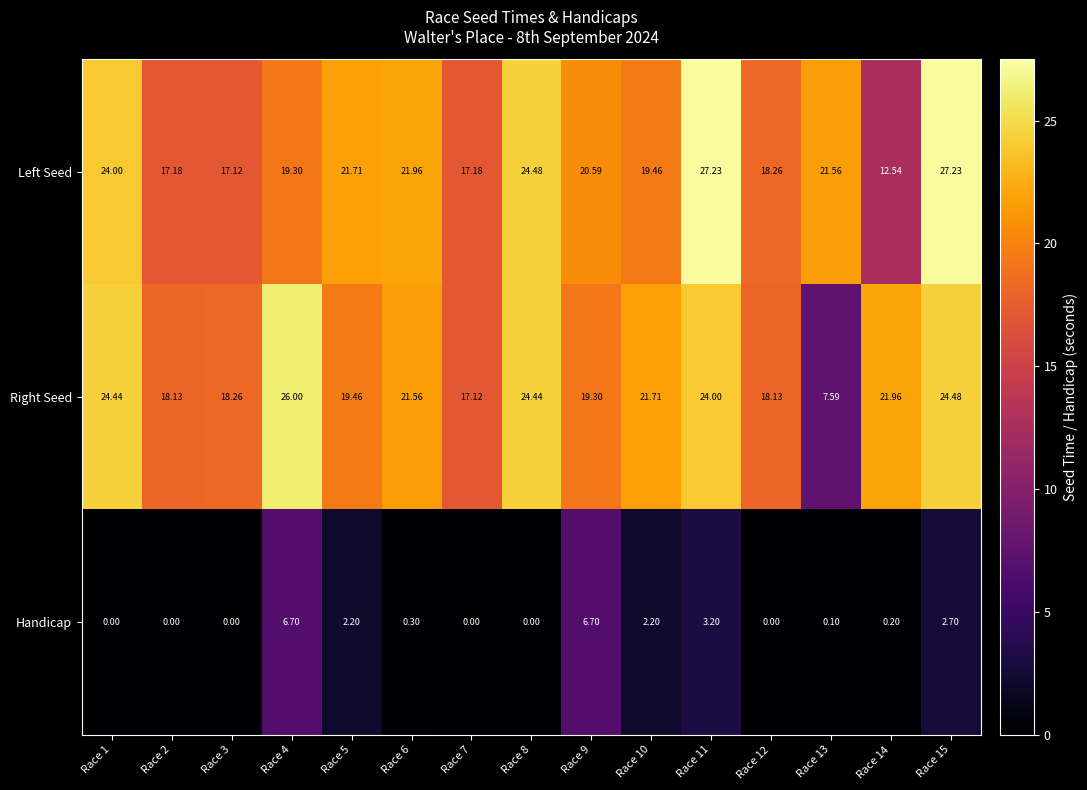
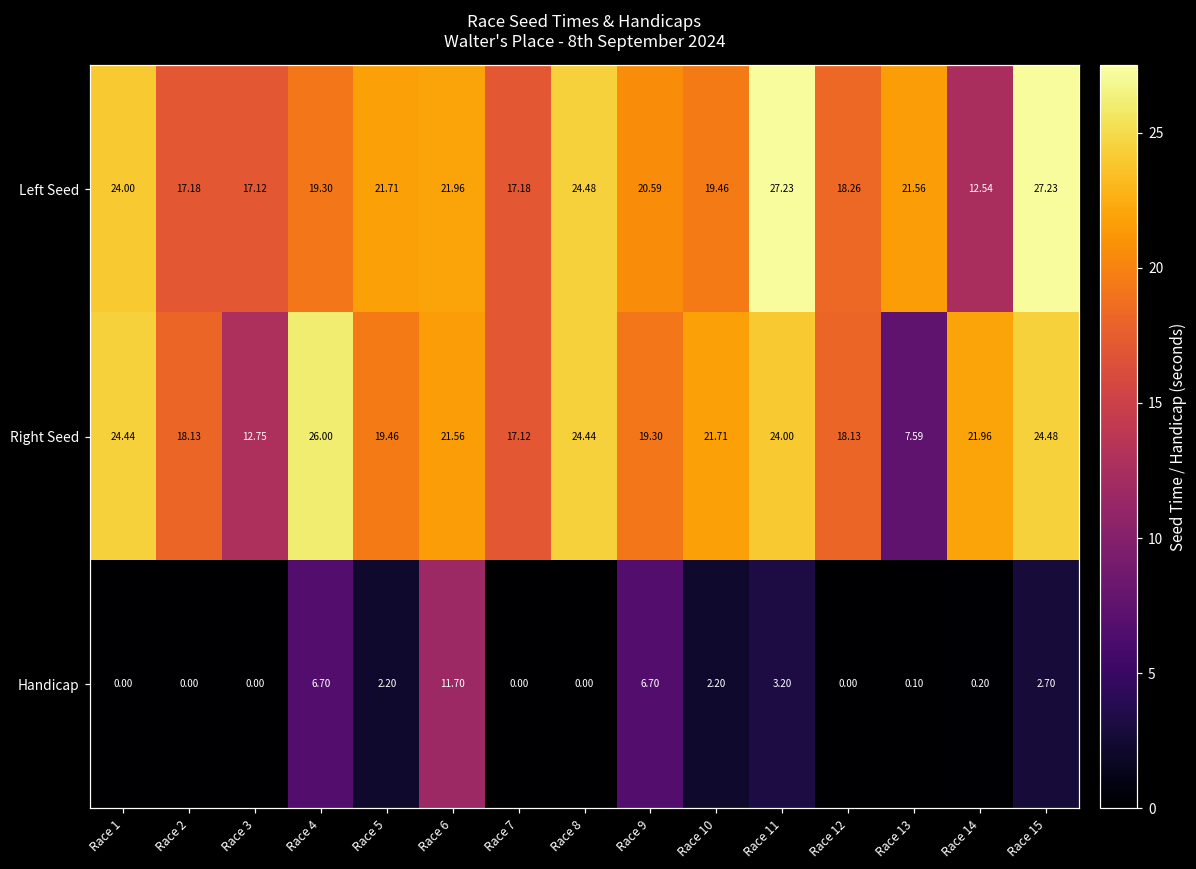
  {
    "Left Seed": {
      "Race 1": 24.00,
      "Race 2": 17.18,
      "Race 3": 17.12,
      "Race 4": 19.30,
      "Race 5": 21.71,
      "Race 6": 21.96,
      "Race 7": 17.18,
      "Race 8": 24.48,
      "Race 9": 20.59,
      "Race 10": 19.46,
      "Race 11": 27.23,
      "Race 12": 18.26,
      "Race 13": 21.56,
      "Race 14": 12.54,
      "Race 15": 27.23
    },
    "Right Seed": {
      "Race 1": 24.44,
      "Race 2": 18.13,
-     "Race 3": 18.26,
+     "Race 3": 12.75,
      "Race 4": 26.00,
      "Race 5": 19.46,
      "Race 6": 21.56,
      "Race 7": 17.12,
      "Race 8": 24.44,
      "Race 9": 19.30,
      "Race 10": 21.71,
      "Race 11": 24.00,
      "Race 12": 18.13,
      "Race 13": 7.59,
      "Race 14": 21.96,
      "Race 15": 24.48
    },
    "Handicap": {
      "Race 1": 0.00,
      "Race 2": 0.00,
      "Race 3": 0.00,
      "Race 4": 6.70,
      "Race 5": 2.20,
-     "Race 6": 0.30,
+     "Race 6": 11.70,
      "Race 7": 0.00,
      "Race 8": 0.00,
      "Race 9": 6.70,
      "Race 10": 2.20,
      "Race 11": 3.20,
      "Race 12": 0.00,
      "Race 13": 0.10,
      "Race 14": 0.20,
      "Race 15": 2.70
    }
  }
